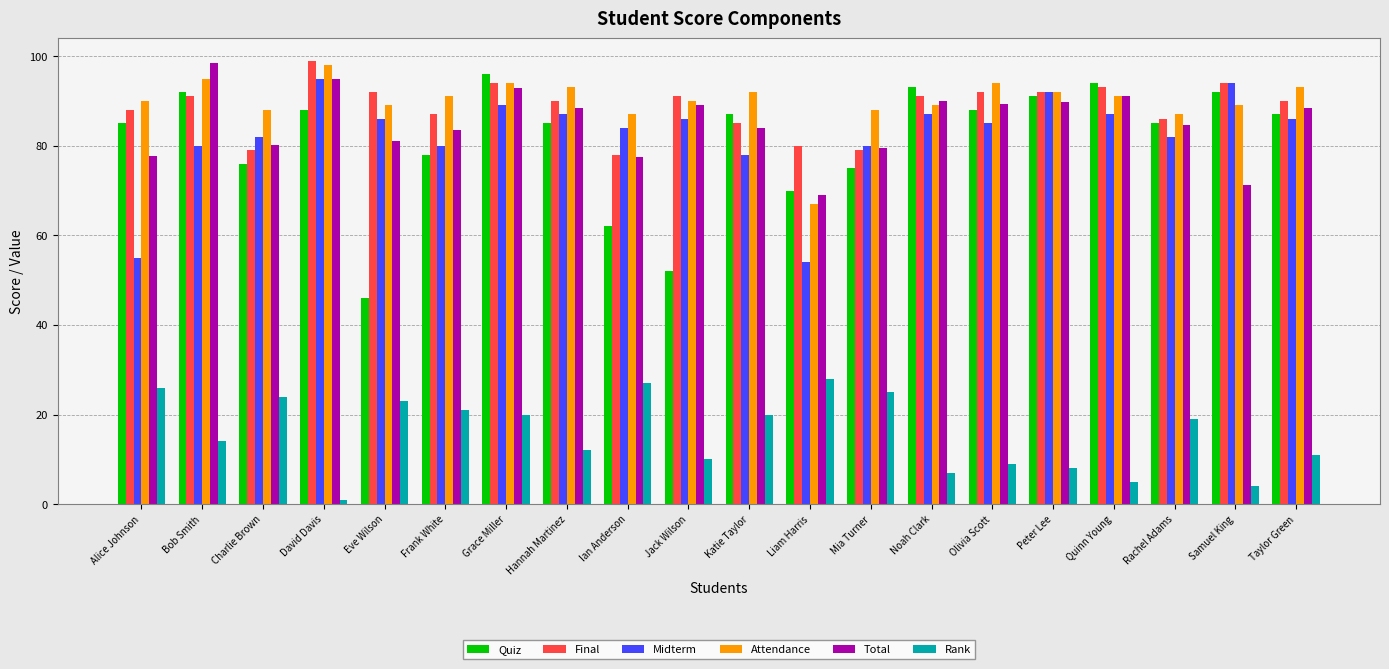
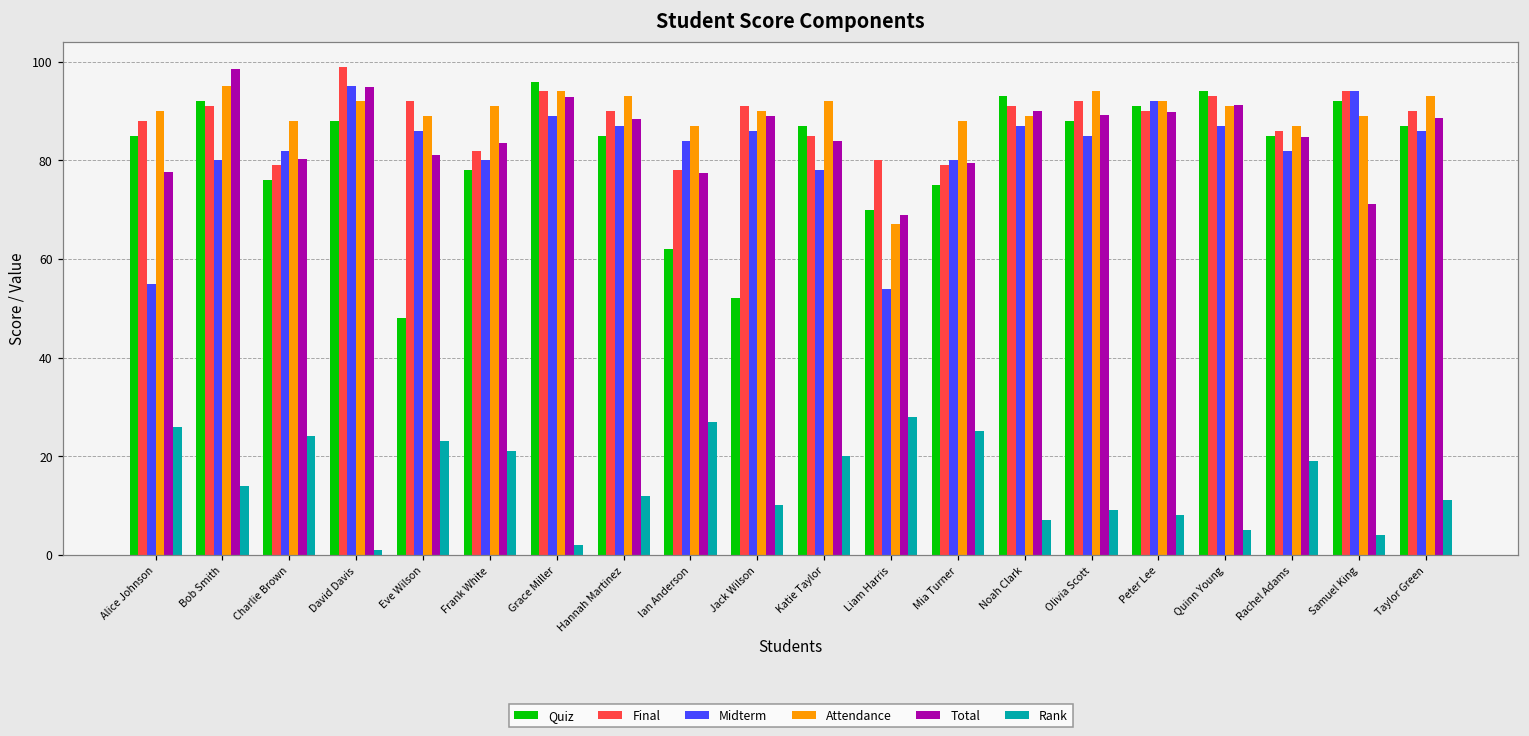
  {
    "Quiz": {
      "Alice Johnson": 85,
      "Bob Smith": 92,
      "Charlie Brown": 76,
      "David Davis": 88,
-     "Eve Wilson": 46,
+     "Eve Wilson": 48,
      "Frank White": 78,
      "Grace Miller": 96,
      "Hannah Martinez": 85,
      "Ian Anderson": 62,
      "Jack Wilson": 52,
      "Katie Taylor": 87,
      "Liam Harris": 70,
      "Mia Turner": 75,
      "Noah Clark": 93,
      "Olivia Scott": 88,
      "Peter Lee": 91,
      "Quinn Young": 94,
      "Rachel Adams": 85,
      "Samuel King": 92,
      "Taylor Green": 87
    },
    "Final": {
      "Alice Johnson": 88,
      "Bob Smith": 91,
      "Charlie Brown": 79,
      "David Davis": 99,
      "Eve Wilson": 92,
-     "Frank White": 87,
+     "Frank White": 82,
      "Grace Miller": 94,
      "Hannah Martinez": 90,
      "Ian Anderson": 78,
      "Jack Wilson": 91,
      "Katie Taylor": 85,
      "Liam Harris": 80,
      "Mia Turner": 79,
      "Noah Clark": 91,
      "Olivia Scott": 92,
-     "Peter Lee": 92,
+     "Peter Lee": 90,
      "Quinn Young": 93,
      "Rachel Adams": 86,
      "Samuel King": 94,
      "Taylor Green": 90
    },
    "Midterm": {
      "Alice Johnson": 55,
      "Bob Smith": 80,
      "Charlie Brown": 82,
      "David Davis": 95,
      "Eve Wilson": 86,
      "Frank White": 80,
      "Grace Miller": 89,
      "Hannah Martinez": 87,
      "Ian Anderson": 84,
      "Jack Wilson": 86,
      "Katie Taylor": 78,
      "Liam Harris": 54,
      "Mia Turner": 80,
      "Noah Clark": 87,
      "Olivia Scott": 85,
      "Peter Lee": 92,
      "Quinn Young": 87,
      "Rachel Adams": 82,
      "Samuel King": 94,
      "Taylor Green": 86
    },
    "Attendance": {
      "Alice Johnson": 90,
      "Bob Smith": 95,
      "Charlie Brown": 88,
-     "David Davis": 98,
+     "David Davis": 92,
      "Eve Wilson": 89,
      "Frank White": 91,
      "Grace Miller": 94,
      "Hannah Martinez": 93,
      "Ian Anderson": 87,
      "Jack Wilson": 90,
      "Katie Taylor": 92,
      "Liam Harris": 67,
      "Mia Turner": 88,
      "Noah Clark": 89,
      "Olivia Scott": 94,
      "Peter Lee": 92,
      "Quinn Young": 91,
      "Rachel Adams": 87,
      "Samuel King": 89,
      "Taylor Green": 93
    },
    "Total": {
      "Alice Johnson": 78,
      "Bob Smith": 99,
      "Charlie Brown": 80,
      "David Davis": 95,
      "Eve Wilson": 81,
      "Frank White": 84,
      "Grace Miller": 93,
      "Hannah Martinez": 88,
      "Ian Anderson": 78,
      "Jack Wilson": 89,
      "Katie Taylor": 84,
      "Liam Harris": 69,
      "Mia Turner": 79,
      "Noah Clark": 90,
      "Olivia Scott": 89,
      "Peter Lee": 90,
      "Quinn Young": 91,
      "Rachel Adams": 85,
      "Samuel King": 71,
      "Taylor Green": 89
    },
    "Rank": {
      "Alice Johnson": 26,
      "Bob Smith": 14,
      "Charlie Brown": 24,
      "David Davis": 1,
      "Eve Wilson": 23,
      "Frank White": 21,
-     "Grace Miller": 20,
+     "Grace Miller": 2,
      "Hannah Martinez": 12,
      "Ian Anderson": 27,
      "Jack Wilson": 10,
      "Katie Taylor": 20,
      "Liam Harris": 28,
      "Mia Turner": 25,
      "Noah Clark": 7,
      "Olivia Scott": 9,
      "Peter Lee": 8,
      "Quinn Young": 5,
      "Rachel Adams": 19,
      "Samuel King": 4,
      "Taylor Green": 11
    }
  }
